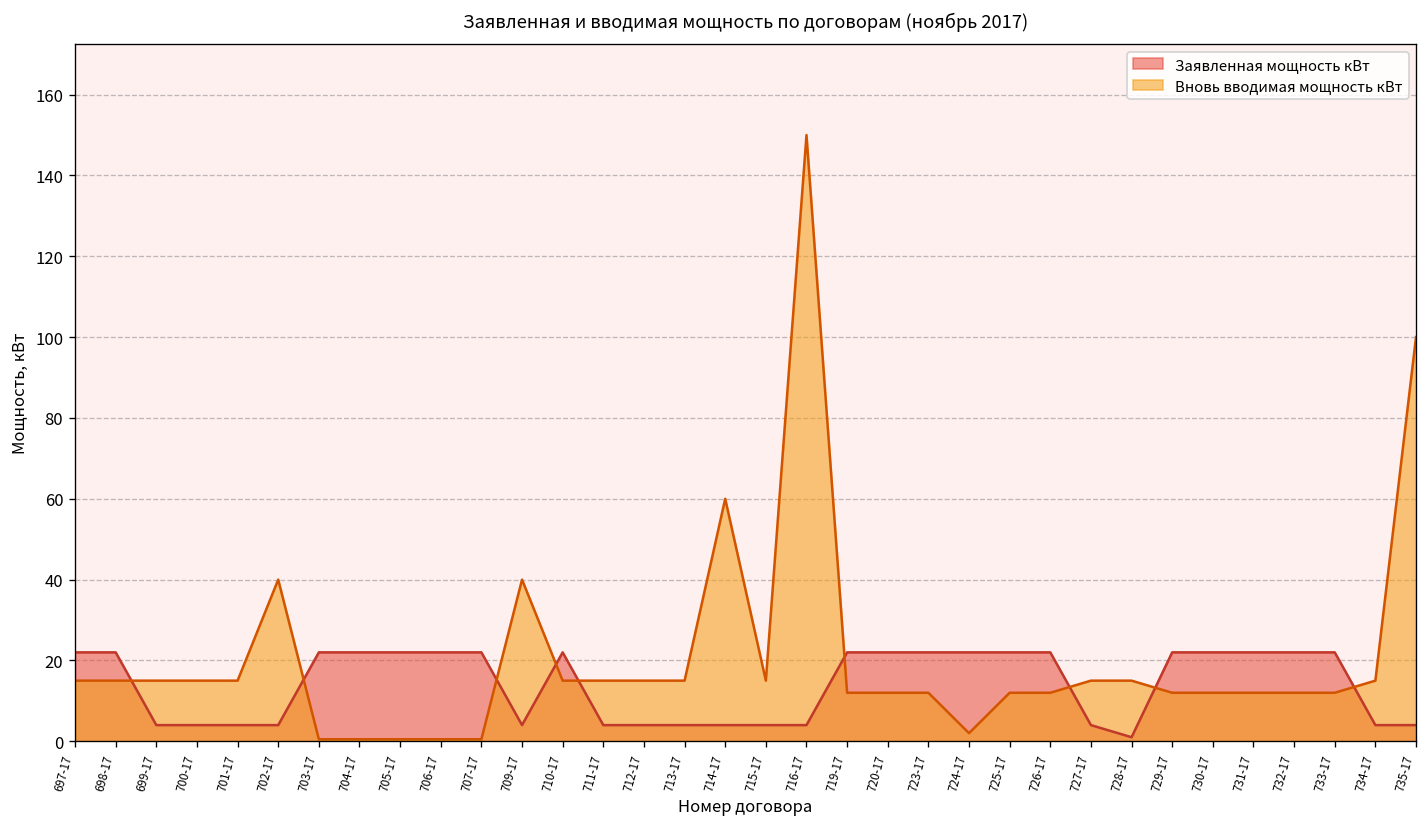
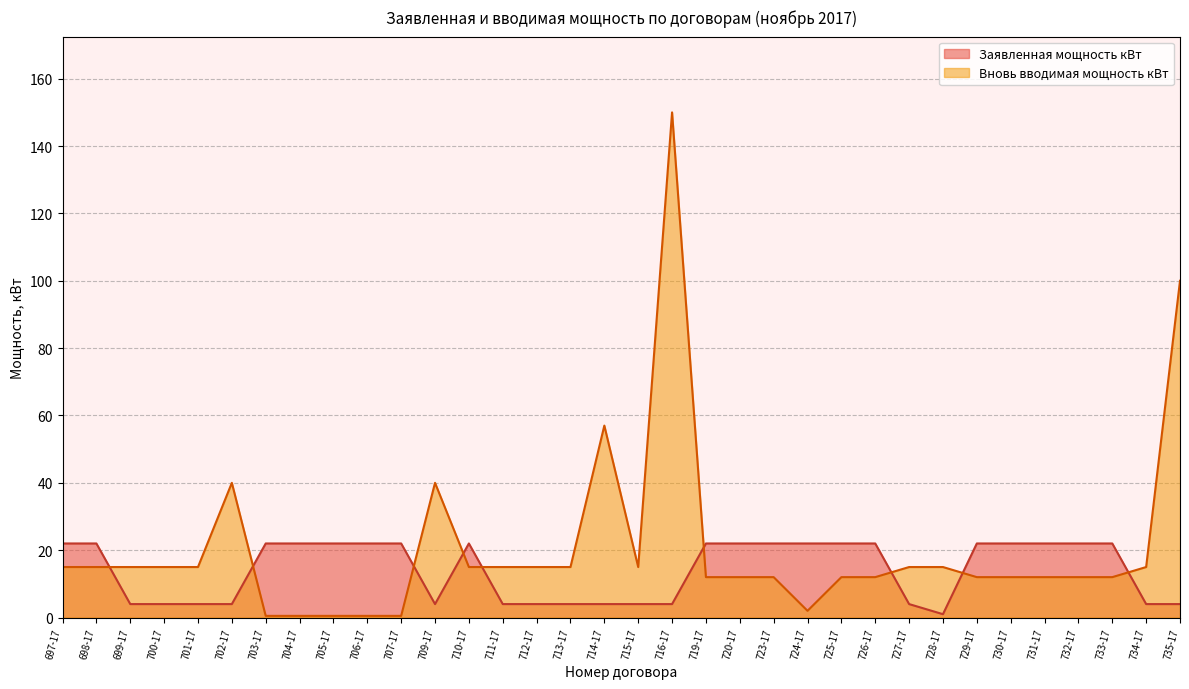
  {
    "Заявленная мощность кВт": {
      "697-17": 22,
      "698-17": 22,
      "699-17": 4,
      "700-17": 4,
      "701-17": 4,
      "702-17": 4,
      "703-17": 22,
      "704-17": 22,
      "705-17": 22,
      "706-17": 22,
      "707-17": 22,
      "709-17": 4,
      "710-17": 22,
      "711-17": 4,
      "712-17": 4,
      "713-17": 4,
      "714-17": 4,
      "715-17": 4,
      "716-17": 4,
      "719-17": 22,
      "720-17": 22,
      "723-17": 22,
      "724-17": 22,
      "725-17": 22,
      "726-17": 22,
      "727-17": 4,
      "728-17": 1,
      "729-17": 22,
      "730-17": 22,
      "731-17": 22,
      "732-17": 22,
      "733-17": 22,
      "734-17": 4,
      "735-17": 4
    },
    "Вновь вводимая мощность кВт": {
      "697-17": 15,
      "698-17": 15,
      "699-17": 15,
      "700-17": 15,
      "701-17": 15,
      "702-17": 40,
      "703-17": 1,
      "704-17": 1,
      "705-17": 1,
      "706-17": 1,
      "707-17": 1,
      "709-17": 40,
      "710-17": 15,
      "711-17": 15,
      "712-17": 15,
      "713-17": 15,
-     "714-17": 60,
+     "714-17": 57,
      "715-17": 15,
      "716-17": 150,
      "719-17": 12,
      "720-17": 12,
      "723-17": 12,
      "724-17": 2,
      "725-17": 12,
      "726-17": 12,
      "727-17": 15,
      "728-17": 15,
      "729-17": 12,
      "730-17": 12,
      "731-17": 12,
      "732-17": 12,
      "733-17": 12,
      "734-17": 15,
      "735-17": 100
    }
  }
